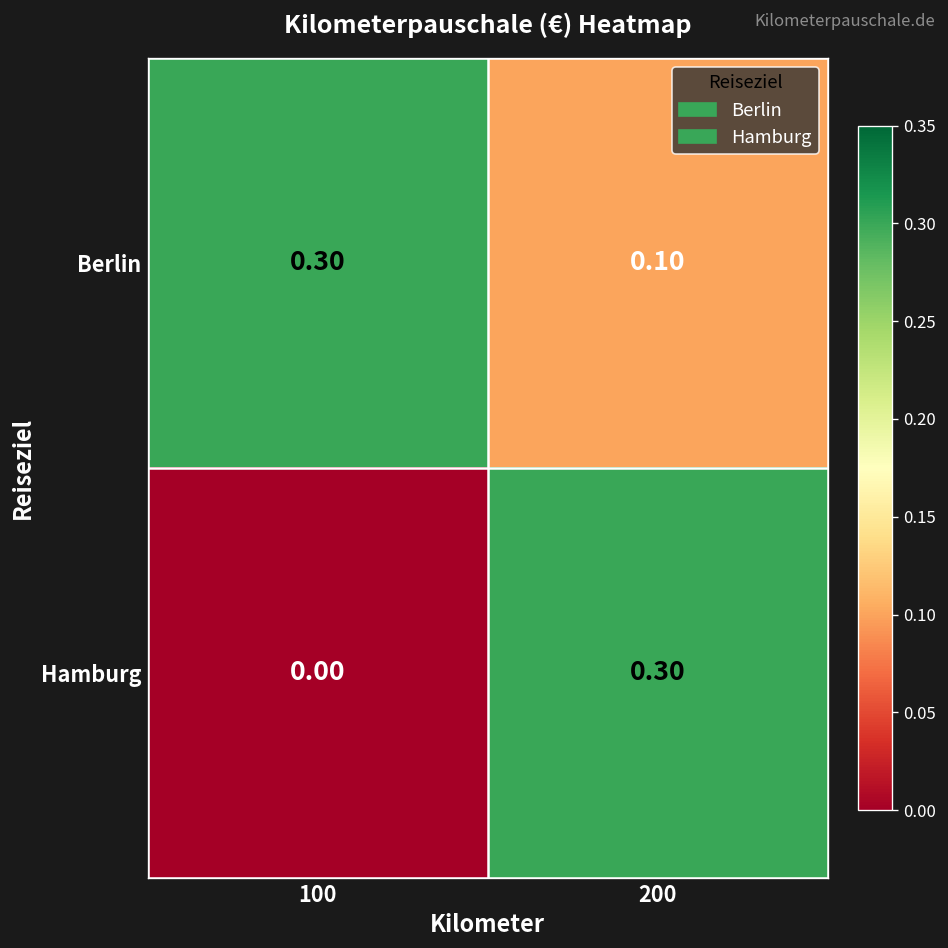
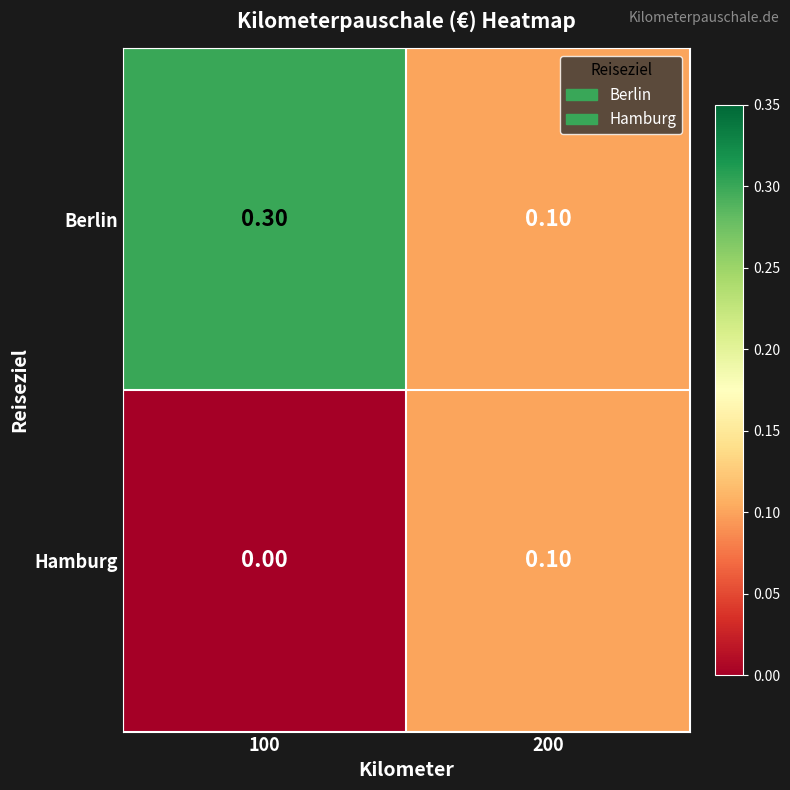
  {
    "Berlin": {
      "100": 0.30,
      "200": 0.10
    },
    "Hamburg": {
      "100": 0.00,
-     "200": 0.30
+     "200": 0.10
    }
  }
